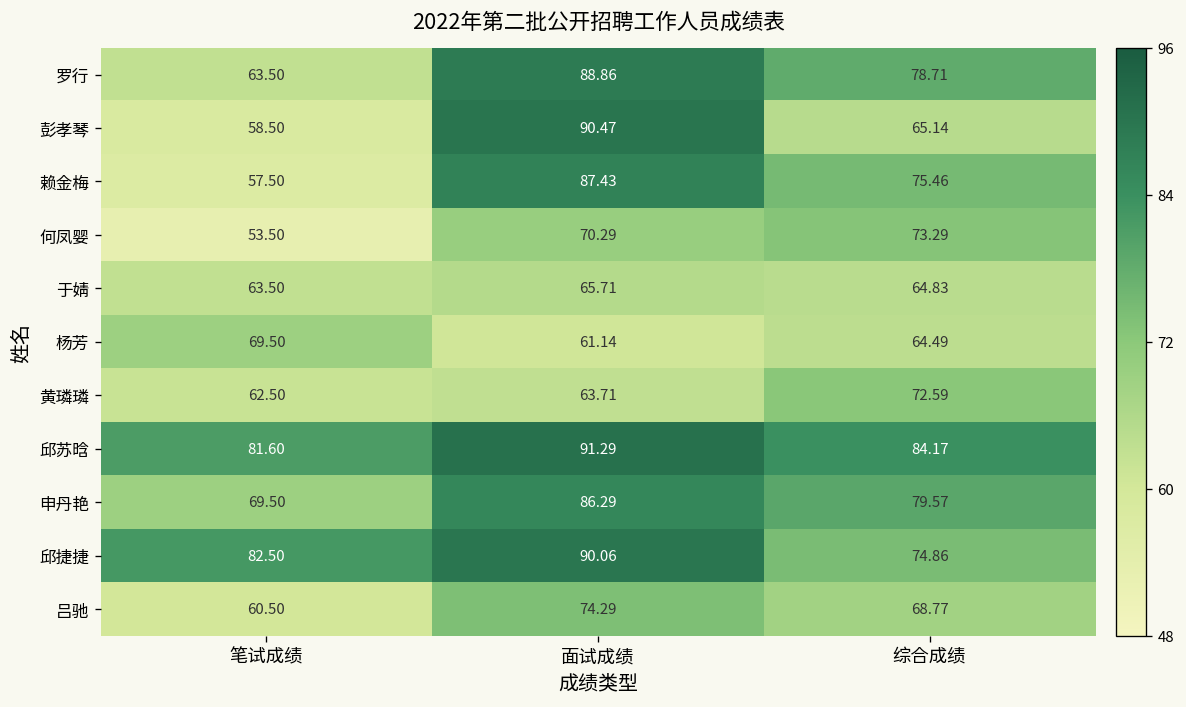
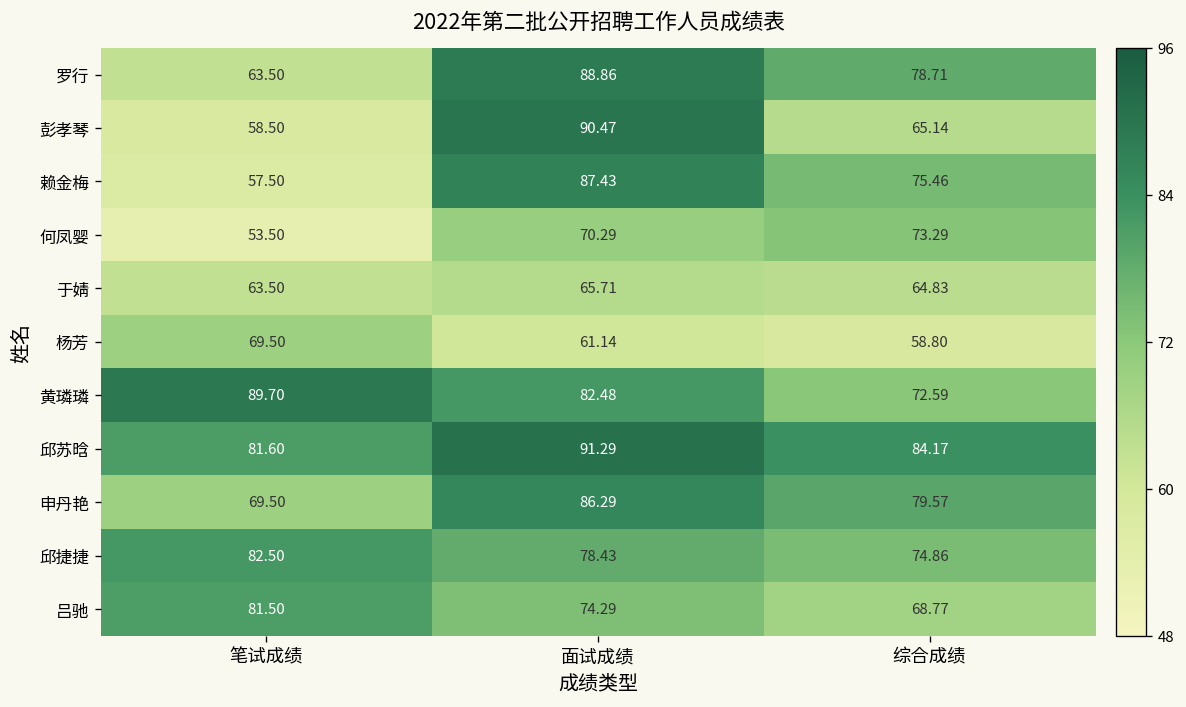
  {
    "罗行": {
      "笔试成绩": 63.50,
      "面试成绩": 88.86,
      "综合成绩": 78.71
    },
    "彭孝琴": {
      "笔试成绩": 58.50,
      "面试成绩": 90.47,
      "综合成绩": 65.14
    },
    "赖金梅": {
      "笔试成绩": 57.50,
      "面试成绩": 87.43,
      "综合成绩": 75.46
    },
    "何凤婴": {
      "笔试成绩": 53.50,
      "面试成绩": 70.29,
      "综合成绩": 73.29
    },
    "于婧": {
      "笔试成绩": 63.50,
      "面试成绩": 65.71,
      "综合成绩": 64.83
    },
    "杨芳": {
      "笔试成绩": 69.50,
      "面试成绩": 61.14,
-     "综合成绩": 64.49
+     "综合成绩": 58.80
    },
    "黄璘璘": {
-     "笔试成绩": 62.50,
-     "面试成绩": 63.71,
+     "笔试成绩": 89.70,
+     "面试成绩": 82.48,
      "综合成绩": 72.59
    },
    "邱苏晗": {
      "笔试成绩": 81.60,
      "面试成绩": 91.29,
      "综合成绩": 84.17
    },
    "申丹艳": {
      "笔试成绩": 69.50,
      "面试成绩": 86.29,
      "综合成绩": 79.57
    },
    "邱捷捷": {
      "笔试成绩": 82.50,
-     "面试成绩": 90.06,
+     "面试成绩": 78.43,
      "综合成绩": 74.86
    },
    "吕驰": {
-     "笔试成绩": 60.50,
+     "笔试成绩": 81.50,
      "面试成绩": 74.29,
      "综合成绩": 68.77
    }
  }
